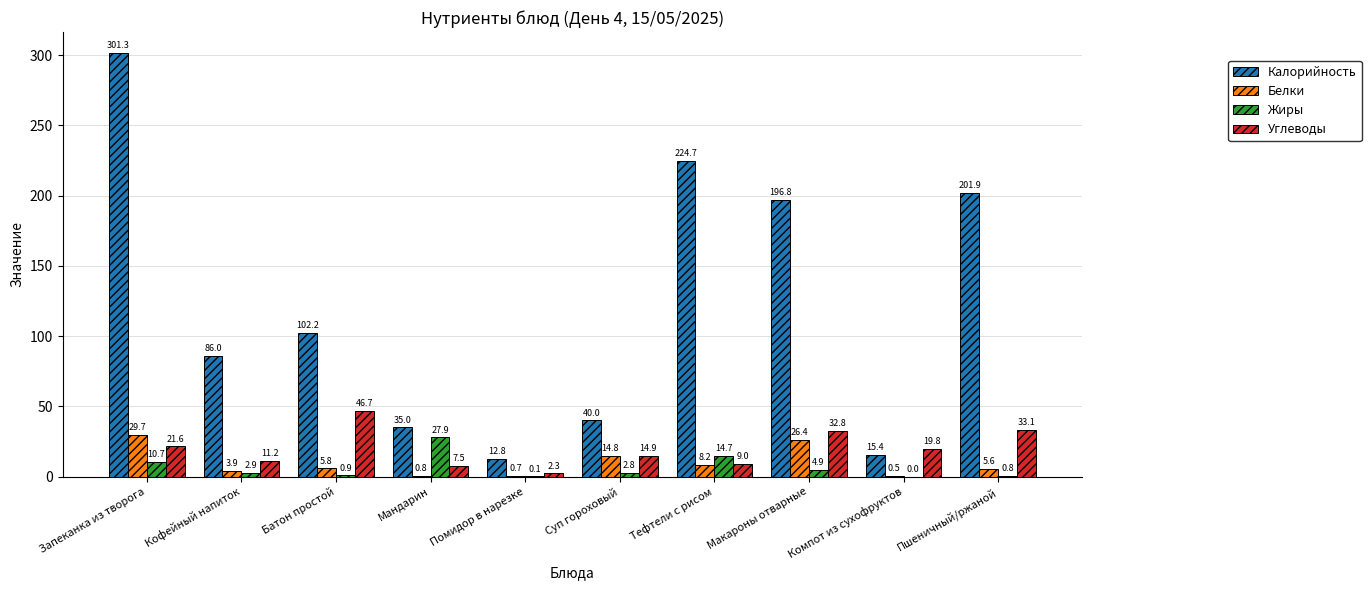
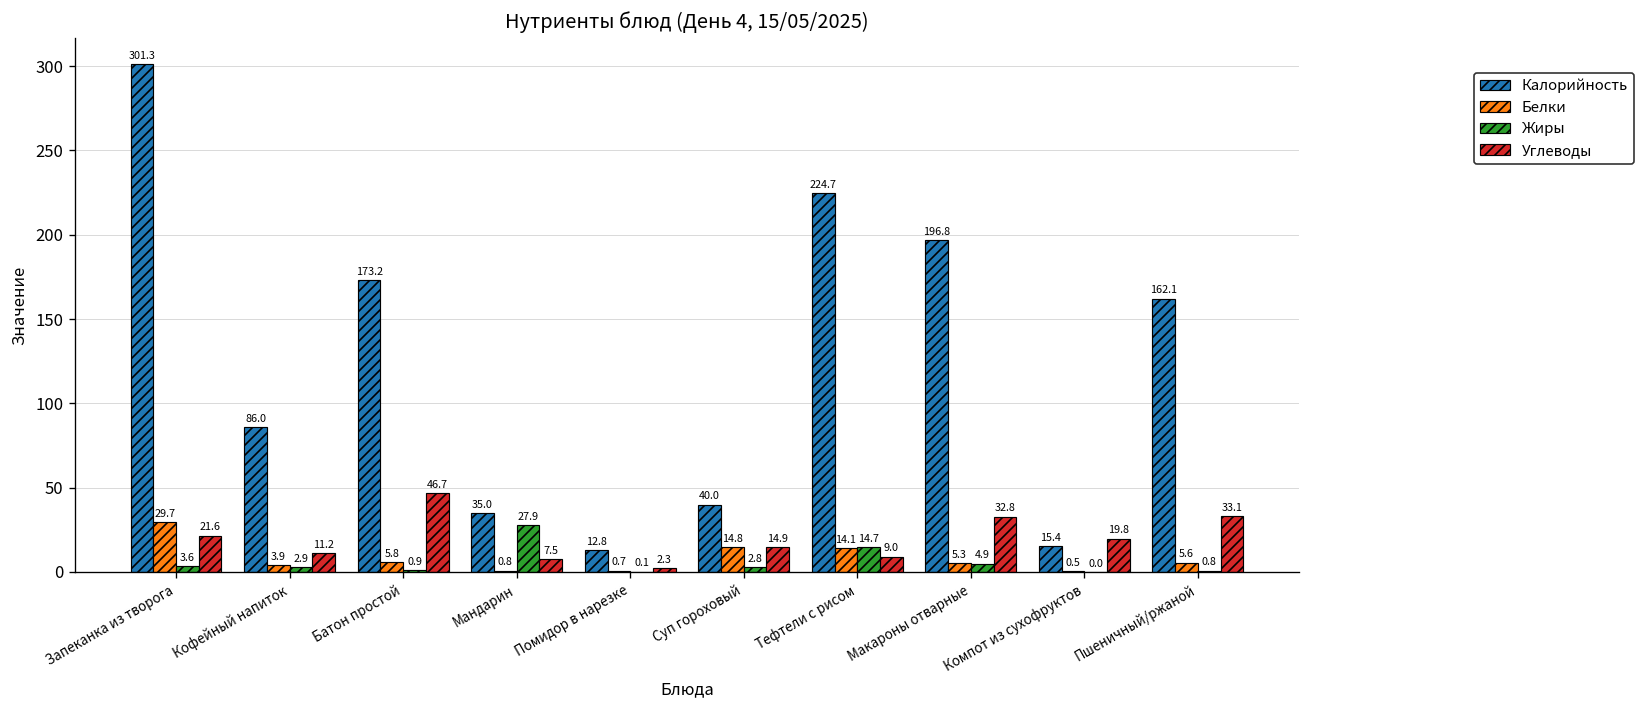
  {
    "Калорийность": {
      "Запеканка из творога": 301.3,
      "Кофейный напиток": 86.0,
-     "Батон простой": 102.2,
+     "Батон простой": 173.2,
      "Мандарин": 35.0,
      "Помидор в нарезке": 12.8,
      "Суп гороховый": 40.0,
      "Тефтели с рисом": 224.7,
      "Макароны отварные": 196.8,
      "Компот из сухофруктов": 15.4,
-     "Пшеничный/ржаной": 201.9
+     "Пшеничный/ржаной": 162.1
    },
    "Белки": {
      "Запеканка из творога": 29.7,
      "Кофейный напиток": 3.9,
      "Батон простой": 5.8,
      "Мандарин": 0.8,
      "Помидор в нарезке": 0.7,
      "Суп гороховый": 14.8,
-     "Тефтели с рисом": 8.2,
-     "Макароны отварные": 26.4,
+     "Тефтели с рисом": 14.1,
+     "Макароны отварные": 5.3,
      "Компот из сухофруктов": 0.5,
      "Пшеничный/ржаной": 5.6
    },
    "Жиры": {
-     "Запеканка из творога": 10.7,
+     "Запеканка из творога": 3.6,
      "Кофейный напиток": 2.9,
      "Батон простой": 0.9,
      "Мандарин": 27.9,
      "Помидор в нарезке": 0.1,
      "Суп гороховый": 2.8,
      "Тефтели с рисом": 14.7,
      "Макароны отварные": 4.9,
      "Компот из сухофруктов": 0.0,
      "Пшеничный/ржаной": 0.8
    },
    "Углеводы": {
      "Запеканка из творога": 21.6,
      "Кофейный напиток": 11.2,
      "Батон простой": 46.7,
      "Мандарин": 7.5,
      "Помидор в нарезке": 2.3,
      "Суп гороховый": 14.9,
      "Тефтели с рисом": 9.0,
      "Макароны отварные": 32.8,
      "Компот из сухофруктов": 19.8,
      "Пшеничный/ржаной": 33.1
    }
  }
